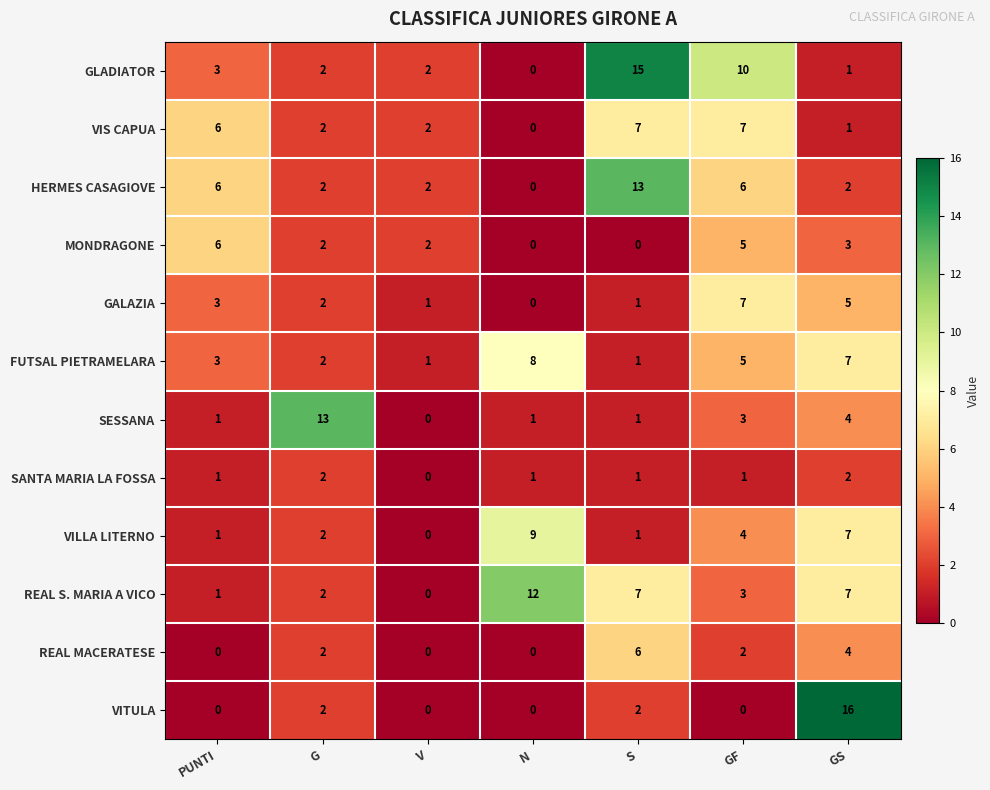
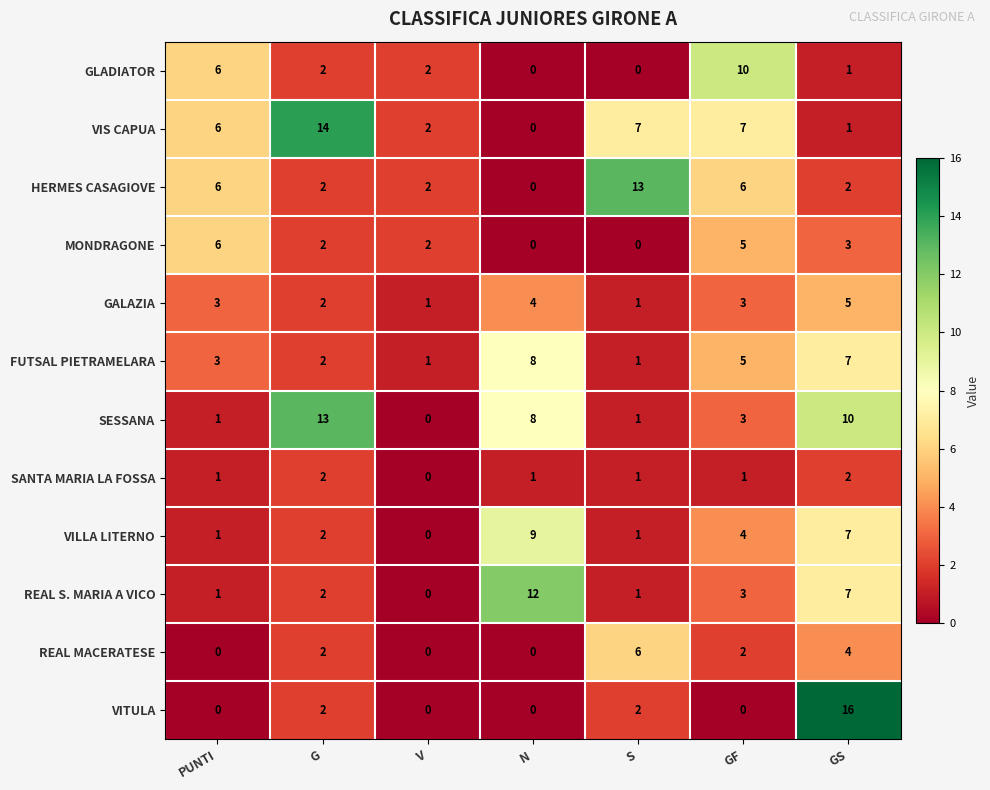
  {
    "GLADIATOR": {
-     "PUNTI": 3,
+     "PUNTI": 6,
      "G": 2,
      "V": 2,
      "N": 0,
-     "S": 15,
+     "S": 0,
      "GF": 10,
      "GS": 1
    },
    "VIS CAPUA": {
      "PUNTI": 6,
-     "G": 2,
+     "G": 14,
      "V": 2,
      "N": 0,
      "S": 7,
      "GF": 7,
      "GS": 1
    },
    "HERMES CASAGIOVE": {
      "PUNTI": 6,
      "G": 2,
      "V": 2,
      "N": 0,
      "S": 13,
      "GF": 6,
      "GS": 2
    },
    "MONDRAGONE": {
      "PUNTI": 6,
      "G": 2,
      "V": 2,
      "N": 0,
      "S": 0,
      "GF": 5,
      "GS": 3
    },
    "GALAZIA": {
      "PUNTI": 3,
      "G": 2,
      "V": 1,
-     "N": 0,
+     "N": 4,
      "S": 1,
-     "GF": 7,
+     "GF": 3,
      "GS": 5
    },
    "FUTSAL PIETRAMELARA": {
      "PUNTI": 3,
      "G": 2,
      "V": 1,
      "N": 8,
      "S": 1,
      "GF": 5,
      "GS": 7
    },
    "SESSANA": {
      "PUNTI": 1,
      "G": 13,
      "V": 0,
-     "N": 1,
+     "N": 8,
      "S": 1,
      "GF": 3,
-     "GS": 4
+     "GS": 10
    },
    "SANTA MARIA LA FOSSA": {
      "PUNTI": 1,
      "G": 2,
      "V": 0,
      "N": 1,
      "S": 1,
      "GF": 1,
      "GS": 2
    },
    "VILLA LITERNO": {
      "PUNTI": 1,
      "G": 2,
      "V": 0,
      "N": 9,
      "S": 1,
      "GF": 4,
      "GS": 7
    },
    "REAL S. MARIA A VICO": {
      "PUNTI": 1,
      "G": 2,
      "V": 0,
      "N": 12,
-     "S": 7,
+     "S": 1,
      "GF": 3,
      "GS": 7
    },
    "REAL MACERATESE": {
      "PUNTI": 0,
      "G": 2,
      "V": 0,
      "N": 0,
      "S": 6,
      "GF": 2,
      "GS": 4
    },
    "VITULA": {
      "PUNTI": 0,
      "G": 2,
      "V": 0,
      "N": 0,
      "S": 2,
      "GF": 0,
      "GS": 16
    }
  }
